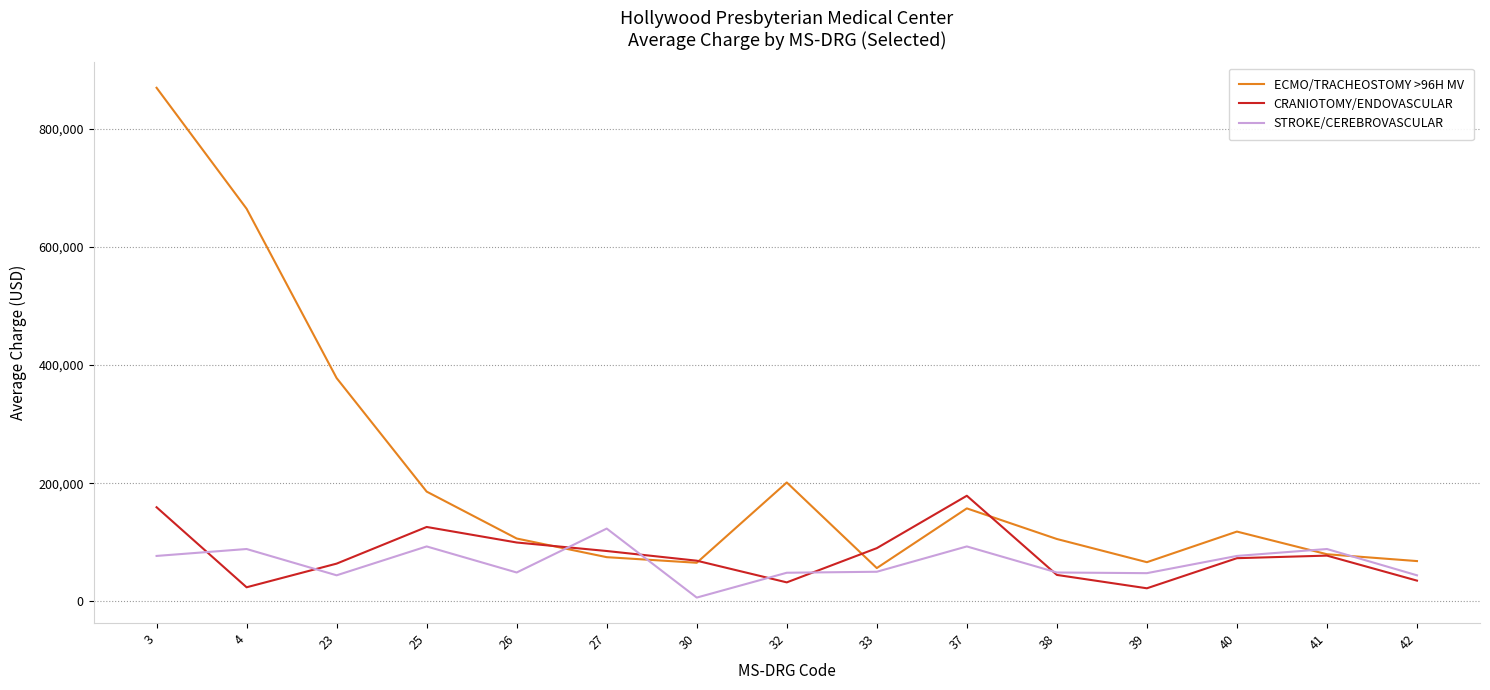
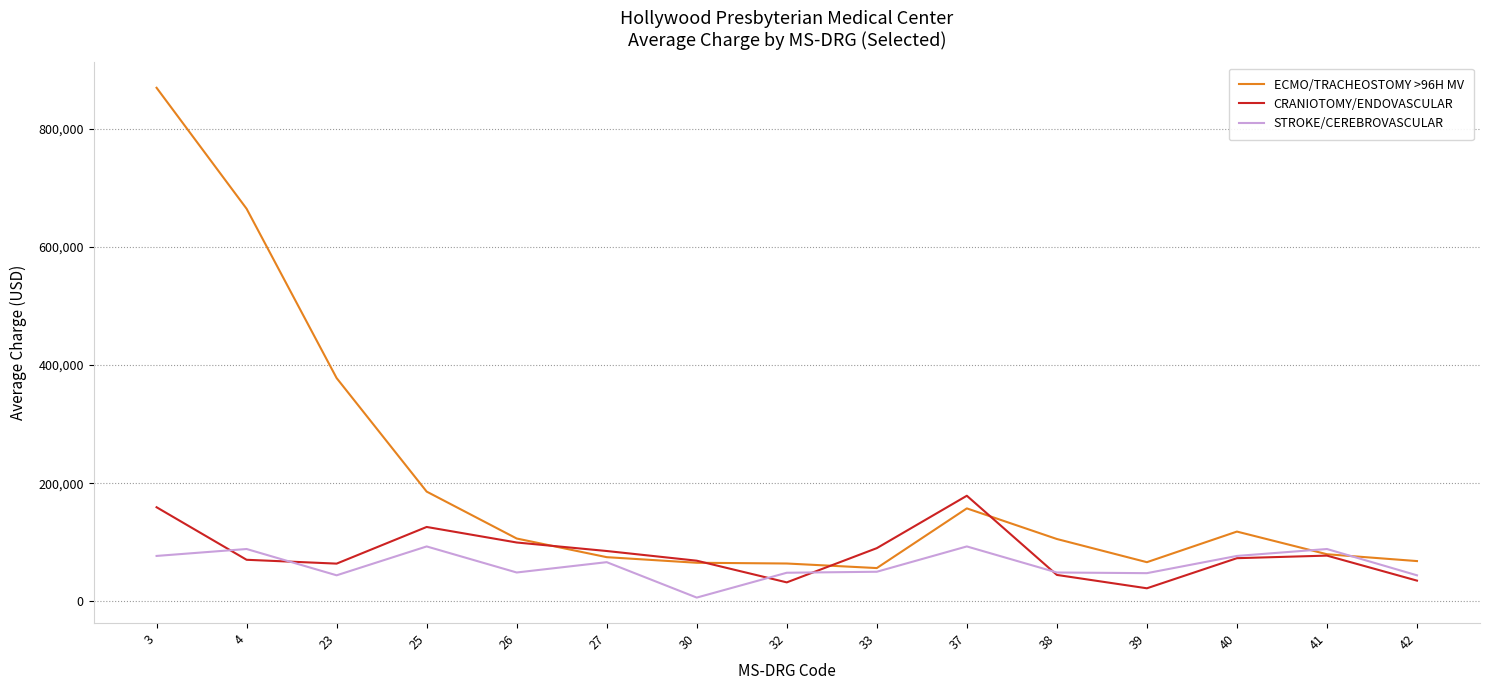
  {
    "ECMO/TRACHEOSTOMY >96H MV": {
      "3": "870,000",
      "4": "660,000",
      "23": "380,000",
      "25": "190,000",
      "26": "110,000",
      "27": "70,000",
-     "32": "200,000",
+     "32": "60,000",
      "33": "60,000",
      "37": "160,000",
      "38": "110,000",
      "39": "70,000",
      "40": "120,000",
      "42": "70,000"
    },
    "CRANIOTOMY/ENDOVASCULAR": {
      "3": "160,000",
-     "4": "20,000",
+     "4": "70,000",
      "23": "60,000",
      "25": "130,000",
      "26": "100,000",
      "27": "90,000",
      "32": "30,000",
      "33": "90,000",
      "37": "180,000",
      "39": "20,000",
      "42": "30,000"
    },
    "STROKE/CEREBROVASCULAR": {
      "3": "80,000",
      "4": "90,000",
      "23": "40,000",
      "25": "90,000",
      "26": "50,000",
-     "27": "120,000",
+     "27": "70,000",
      "30": "10,000",
      "32": "50,000",
      "33": "50,000",
      "37": "90,000",
      "39": "50,000",
      "41": "90,000",
      "42": "40,000"
    }
  }
